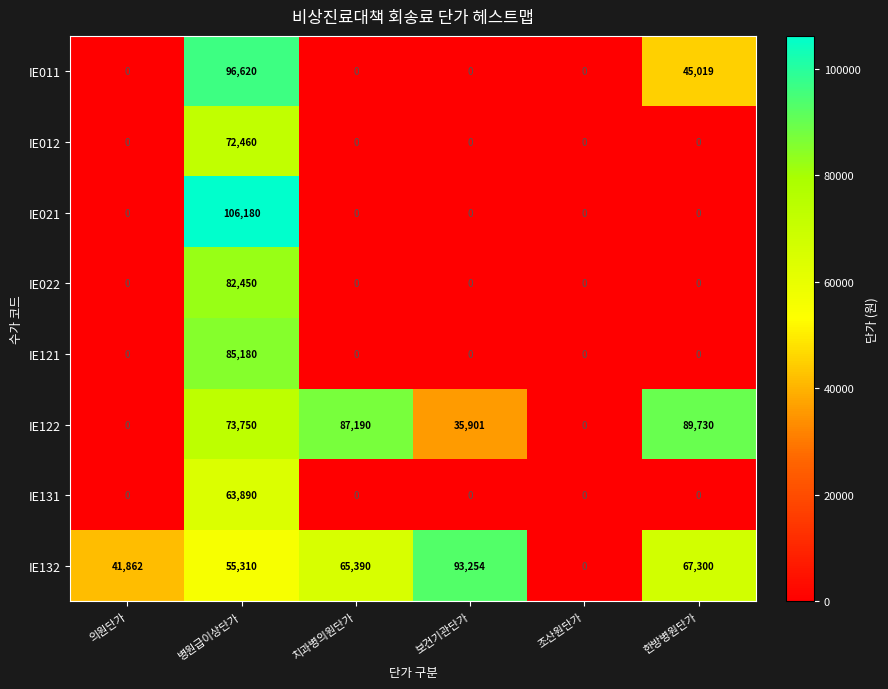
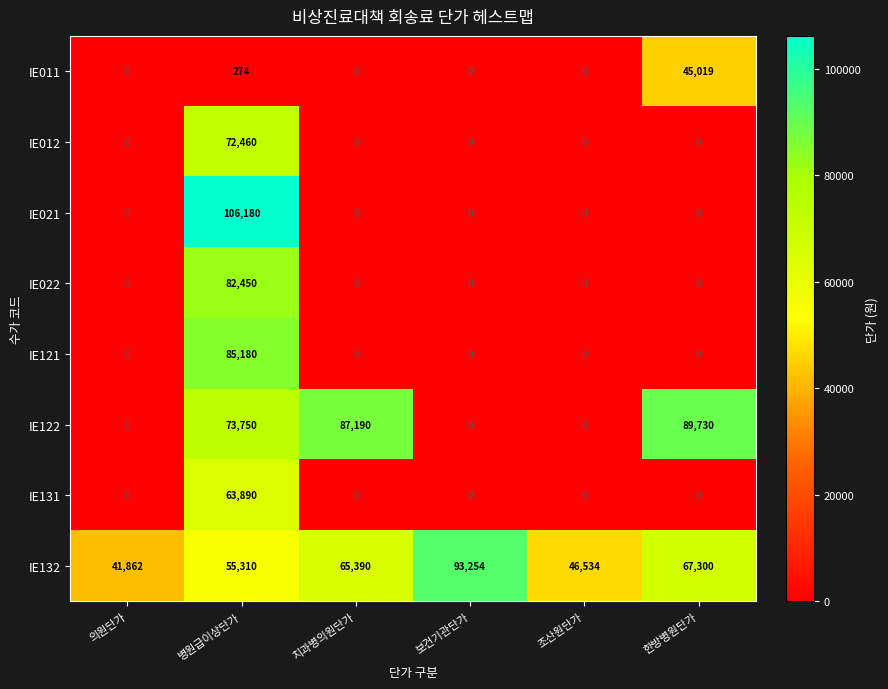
  {
    "IE011": {
      "의원단가": "0",
-     "병원급이상단가": "96,620",
+     "병원급이상단가": "274",
      "치과병의원단가": "0",
      "보건기관단가": "0",
      "조산원단가": "0",
      "한방병원단가": "45,019"
    },
    "IE012": {
      "의원단가": "0",
      "병원급이상단가": "72,460",
      "치과병의원단가": "0",
      "보건기관단가": "0",
      "조산원단가": "0",
      "한방병원단가": "0"
    },
    "IE021": {
      "의원단가": "0",
      "병원급이상단가": "106,180",
      "치과병의원단가": "0",
      "보건기관단가": "0",
      "조산원단가": "0",
      "한방병원단가": "0"
    },
    "IE022": {
      "의원단가": "0",
      "병원급이상단가": "82,450",
      "치과병의원단가": "0",
      "보건기관단가": "0",
      "조산원단가": "0",
      "한방병원단가": "0"
    },
    "IE121": {
      "의원단가": "0",
      "병원급이상단가": "85,180",
      "치과병의원단가": "0",
      "보건기관단가": "0",
      "조산원단가": "0",
      "한방병원단가": "0"
    },
    "IE122": {
      "의원단가": "0",
      "병원급이상단가": "73,750",
      "치과병의원단가": "87,190",
-     "보건기관단가": "35,901",
+     "보건기관단가": "0",
      "조산원단가": "0",
      "한방병원단가": "89,730"
    },
    "IE131": {
      "의원단가": "0",
      "병원급이상단가": "63,890",
      "치과병의원단가": "0",
      "보건기관단가": "0",
      "조산원단가": "0",
      "한방병원단가": "0"
    },
    "IE132": {
      "의원단가": "41,862",
      "병원급이상단가": "55,310",
      "치과병의원단가": "65,390",
      "보건기관단가": "93,254",
-     "조산원단가": "0",
+     "조산원단가": "46,534",
      "한방병원단가": "67,300"
    }
  }
